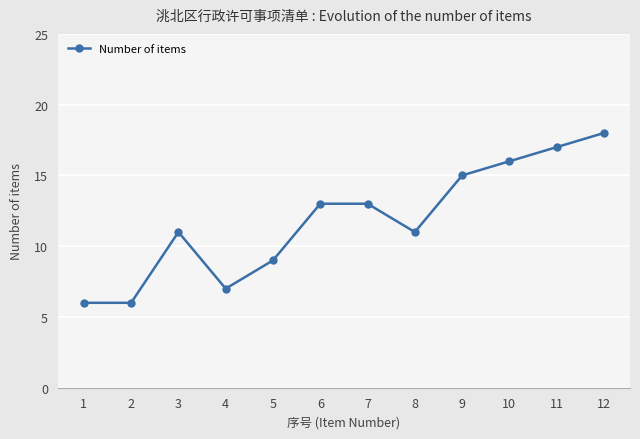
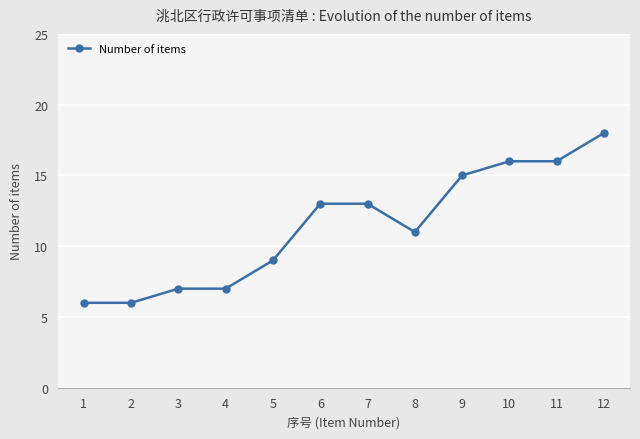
  {
    "1": 6,
    "2": 6,
-   "3": 11,
+   "3": 7,
    "4": 7,
    "5": 9,
    "6": 13,
    "7": 13,
    "8": 11,
    "9": 15,
    "10": 16,
-   "11": 17,
+   "11": 16,
    "12": 18
  }
